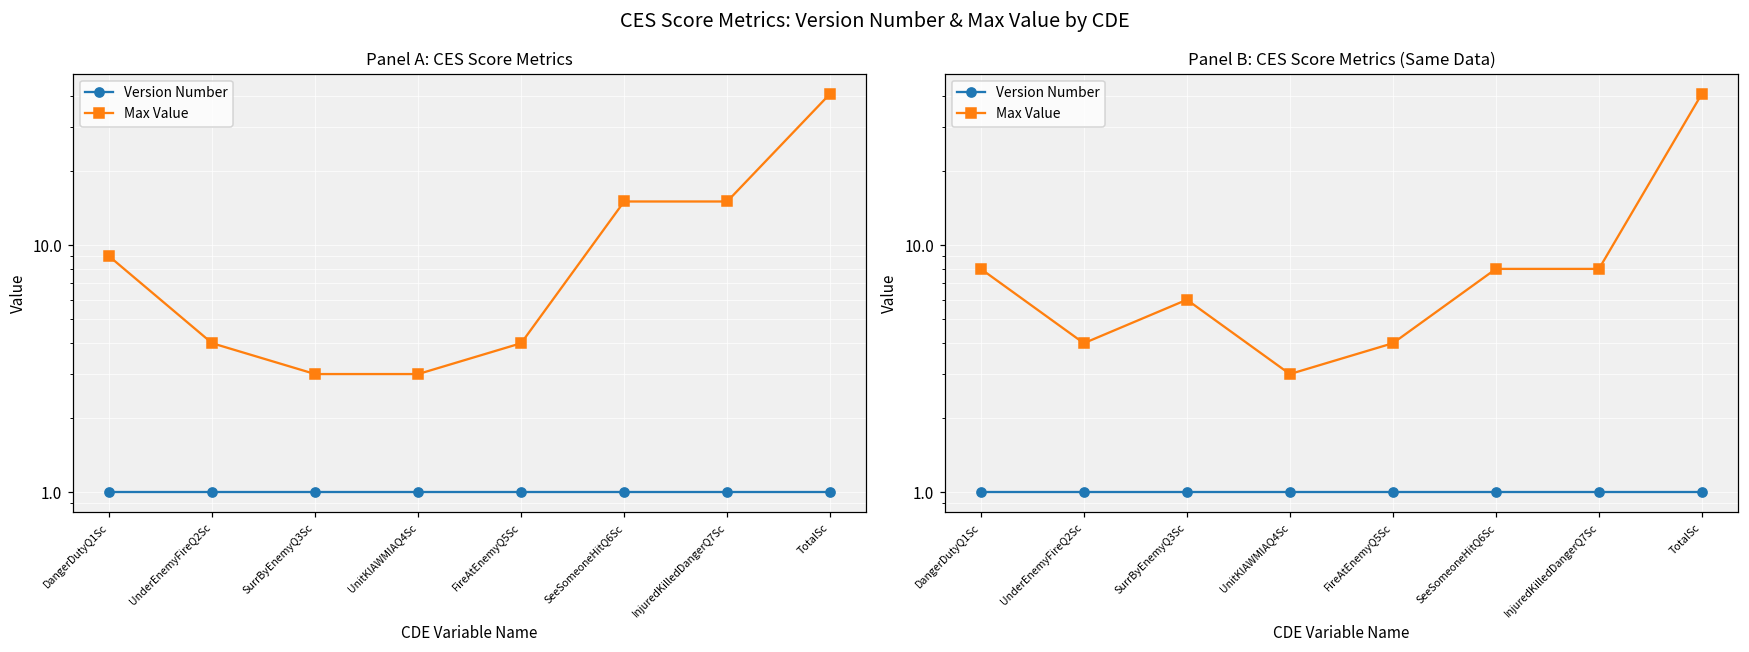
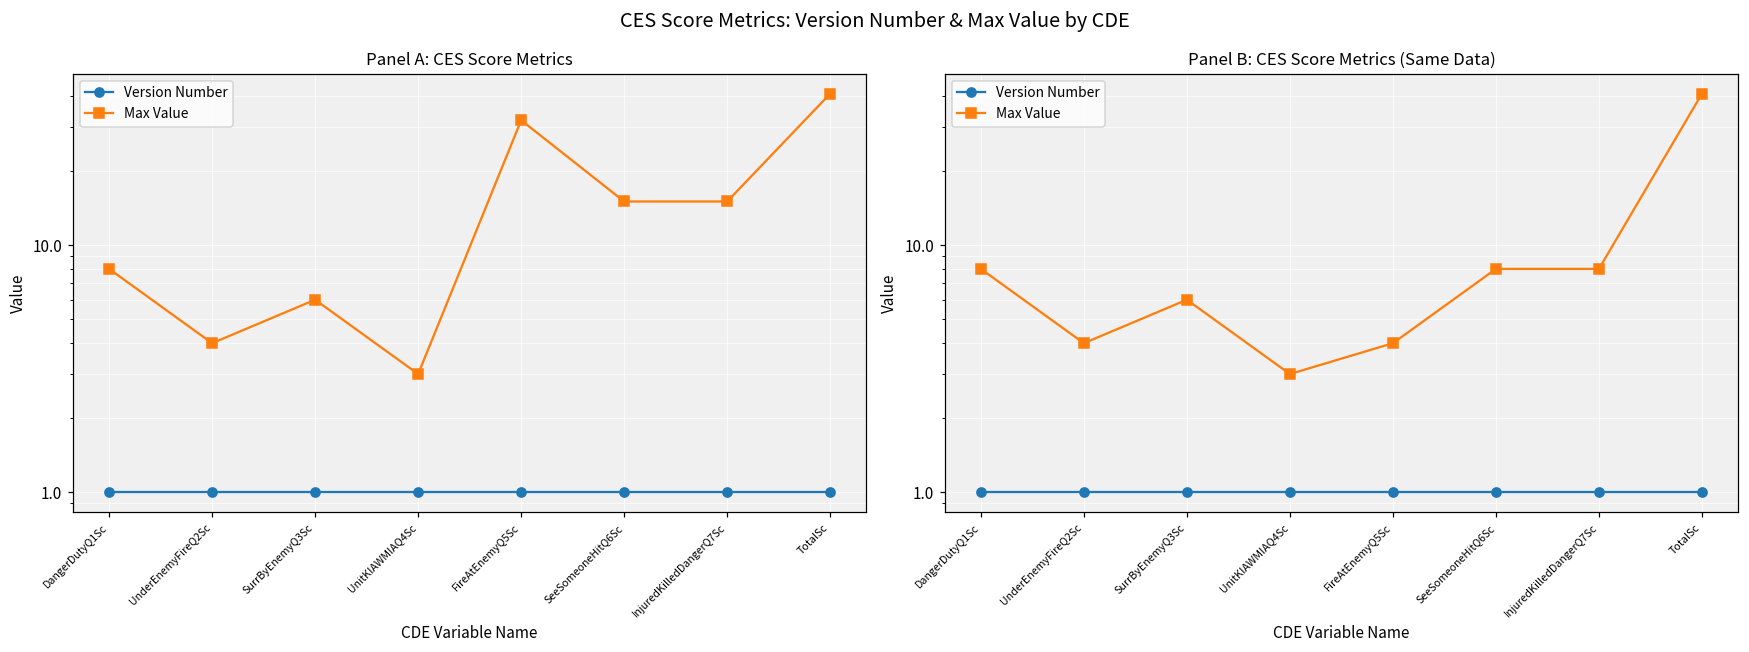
  {
    "Panel A: CES Score Metrics": {
      "Version Number": {
        "DangerDutyQ1Sc": 1,
        "UnderEnemyFireQ2Sc": 1,
        "SurrByEnemyQ3Sc": 1,
        "UnitKIAWMIAQ4Sc": 1,
        "FireAtEnemyQ5Sc": 1,
        "SeeSomeoneHitQ6Sc": 1,
        "InjuredKilledDangerQ7Sc": 1,
        "TotalSc": 1
      },
      "Max Value": {
-       "DangerDutyQ1Sc": 9,
+       "DangerDutyQ1Sc": 8,
        "UnderEnemyFireQ2Sc": 4,
-       "SurrByEnemyQ3Sc": 3,
+       "SurrByEnemyQ3Sc": 6,
        "UnitKIAWMIAQ4Sc": 3,
-       "FireAtEnemyQ5Sc": 4,
+       "FireAtEnemyQ5Sc": 32,
        "SeeSomeoneHitQ6Sc": 15,
        "InjuredKilledDangerQ7Sc": 15,
        "TotalSc": 41
      }
    },
    "Panel B: CES Score Metrics (Same Data)": {
      "Version Number": {
        "DangerDutyQ1Sc": 1.0,
        "UnderEnemyFireQ2Sc": 1.0,
        "SurrByEnemyQ3Sc": 1.0,
        "UnitKIAWMIAQ4Sc": 1.0,
        "FireAtEnemyQ5Sc": 1.0,
        "SeeSomeoneHitQ6Sc": 1.0,
        "InjuredKilledDangerQ7Sc": 1.0,
        "TotalSc": 1.0
      },
      "Max Value": {
        "DangerDutyQ1Sc": 8.0,
        "UnderEnemyFireQ2Sc": 4.0,
        "SurrByEnemyQ3Sc": 6.0,
        "UnitKIAWMIAQ4Sc": 3.0,
        "FireAtEnemyQ5Sc": 4.0,
        "SeeSomeoneHitQ6Sc": 8.0,
        "InjuredKilledDangerQ7Sc": 8.0,
        "TotalSc": 41
      }
    }
  }
